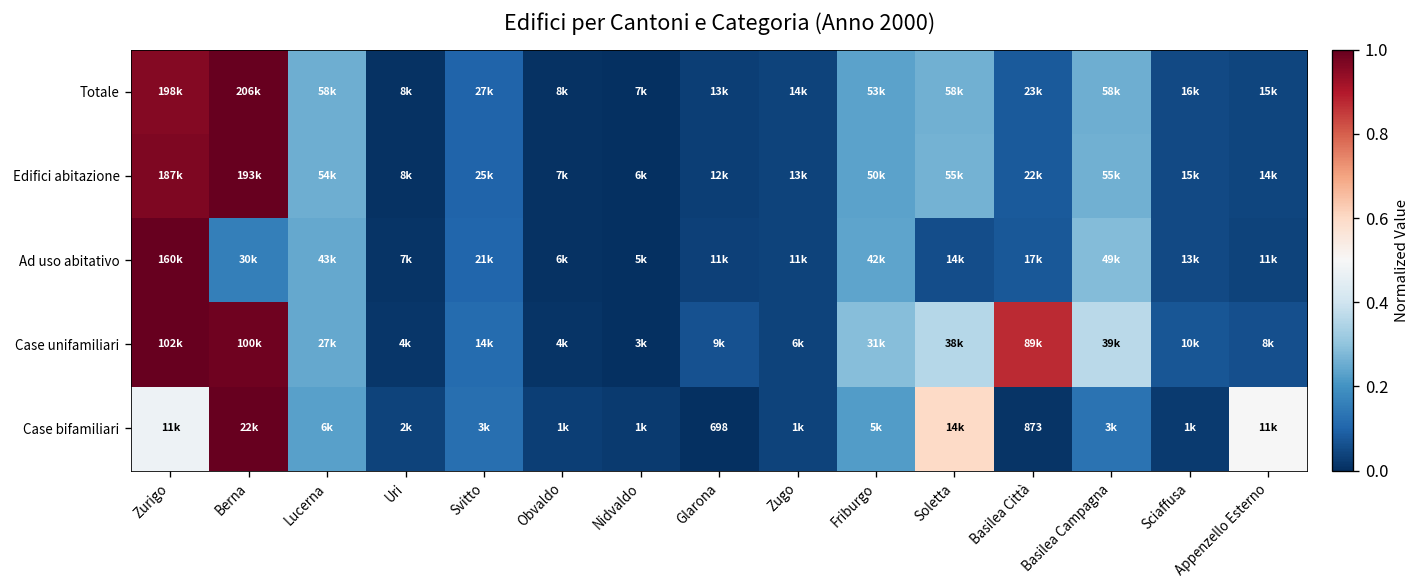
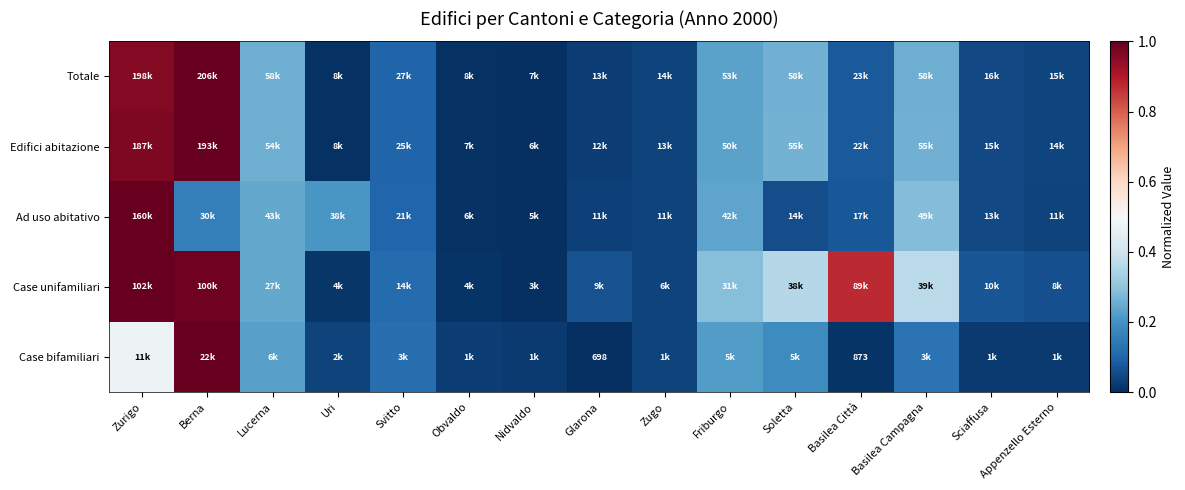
  {
    "Totale": {
      "Zurigo": "198k",
      "Berna": "206k",
      "Lucerna": "58k",
      "Uri": "8k",
      "Svitto": "27k",
      "Obvaldo": "8k",
      "Nidvaldo": "7k",
      "Glarona": "13k",
      "Zugo": "14k",
      "Friburgo": "53k",
      "Soletta": "58k",
      "Basilea Città": "23k",
      "Basilea Campagna": "58k",
      "Sciaffusa": "16k",
      "Appenzello Esterno": "15k"
    },
    "Edifici abitazione": {
      "Zurigo": "187k",
      "Berna": "193k",
      "Lucerna": "54k",
      "Uri": "8k",
      "Svitto": "25k",
      "Obvaldo": "7k",
      "Nidvaldo": "6k",
      "Glarona": "12k",
      "Zugo": "13k",
      "Friburgo": "50k",
      "Soletta": "55k",
      "Basilea Città": "22k",
      "Basilea Campagna": "55k",
      "Sciaffusa": "15k",
      "Appenzello Esterno": "14k"
    },
    "Ad uso abitativo": {
      "Zurigo": "160k",
      "Berna": "30k",
      "Lucerna": "43k",
-     "Uri": "7k",
+     "Uri": "38k",
      "Svitto": "21k",
      "Obvaldo": "6k",
      "Nidvaldo": "5k",
      "Glarona": "11k",
      "Zugo": "11k",
      "Friburgo": "42k",
      "Soletta": "14k",
      "Basilea Città": "17k",
      "Basilea Campagna": "49k",
      "Sciaffusa": "13k",
      "Appenzello Esterno": "11k"
    },
    "Case unifamiliari": {
      "Zurigo": "102k",
      "Berna": "100k",
      "Lucerna": "27k",
      "Uri": "4k",
      "Svitto": "14k",
      "Obvaldo": "4k",
      "Nidvaldo": "3k",
      "Glarona": "9k",
      "Zugo": "6k",
      "Friburgo": "31k",
      "Soletta": "38k",
      "Basilea Città": "89k",
      "Basilea Campagna": "39k",
      "Sciaffusa": "10k",
      "Appenzello Esterno": "8k"
    },
    "Case bifamiliari": {
      "Zurigo": "11k",
      "Berna": "22k",
      "Lucerna": "6k",
      "Uri": "2k",
      "Svitto": "3k",
      "Obvaldo": "1k",
      "Nidvaldo": "1k",
      "Glarona": "698",
      "Zugo": "1k",
      "Friburgo": "5k",
-     "Soletta": "14k",
+     "Soletta": "5k",
      "Basilea Città": "873",
      "Basilea Campagna": "3k",
      "Sciaffusa": "1k",
-     "Appenzello Esterno": "11k"
+     "Appenzello Esterno": "1k"
    }
  }
